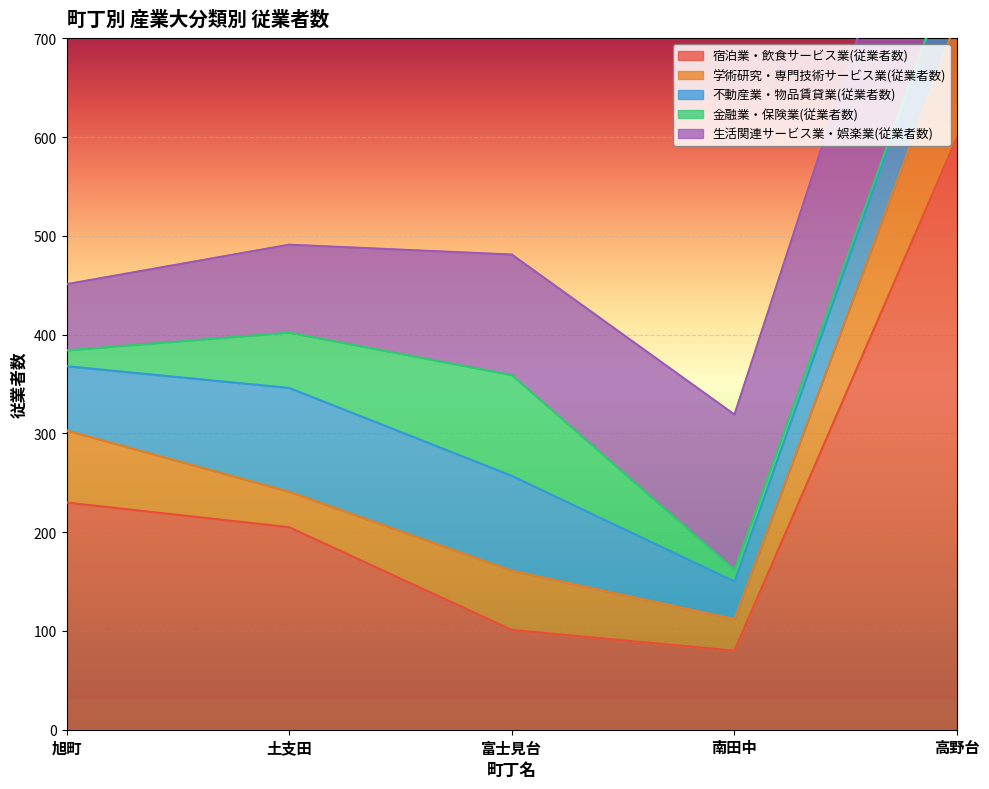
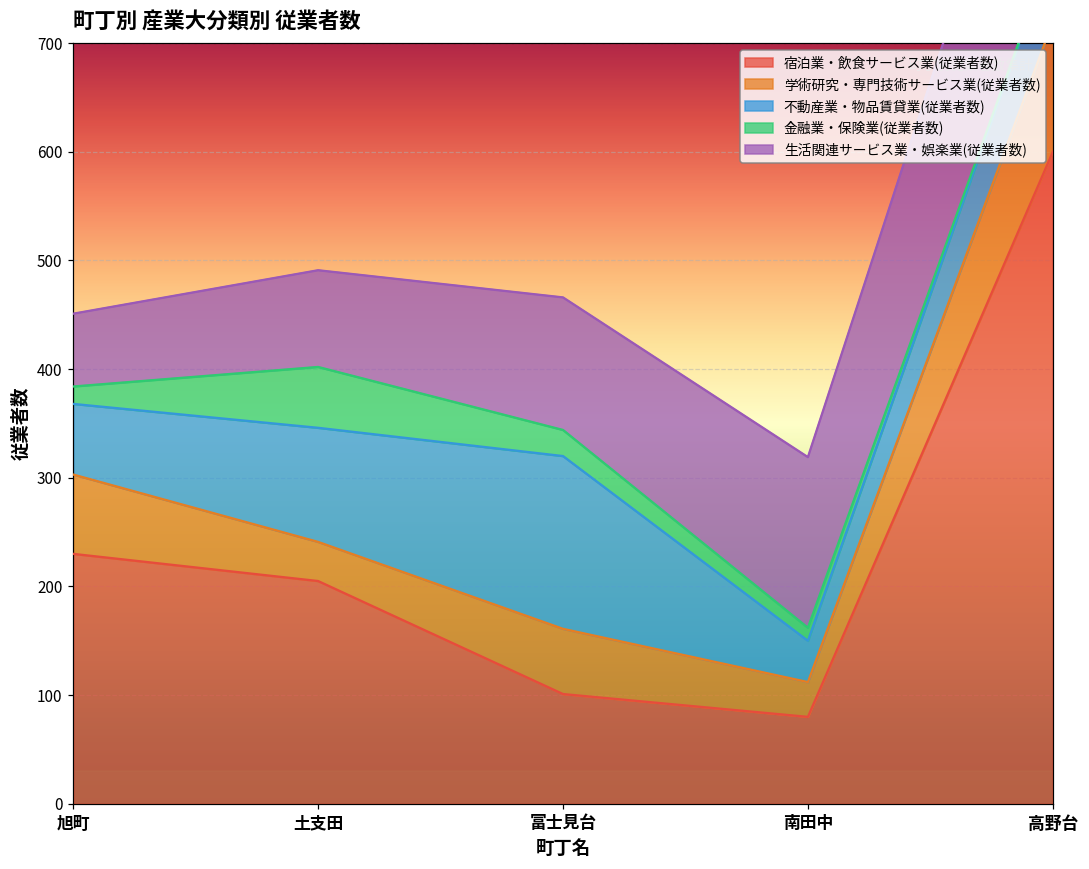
  {
    "不動産業・物品賃貸業(従業者数)": {
      "旭町": 70,
      "土支田": 110,
-     "富士見台": 100,
+     "富士見台": 160,
      "南田中": 40
    },
    "金融業・保険業(従業者数)": {
      "旭町": 20,
      "土支田": 60,
-     "富士見台": 100,
+     "富士見台": 20,
      "南田中": 10
    },
    "生活関連サービス業・娯楽業(従業者数)": {
      "旭町": 70,
      "土支田": 90,
      "富士見台": 120,
      "南田中": 160
    }
  }
